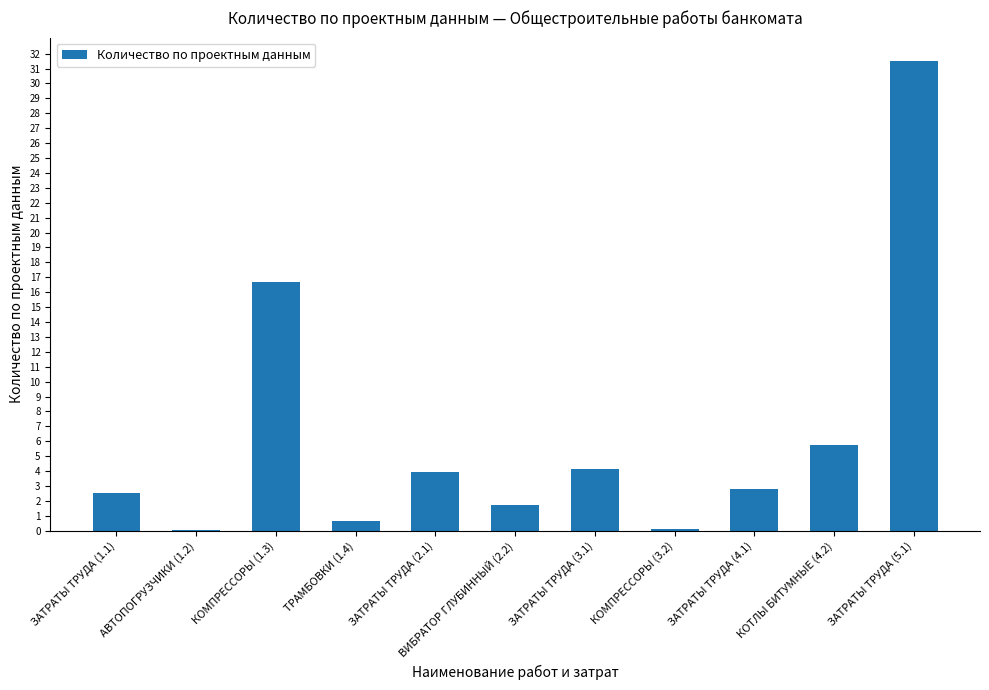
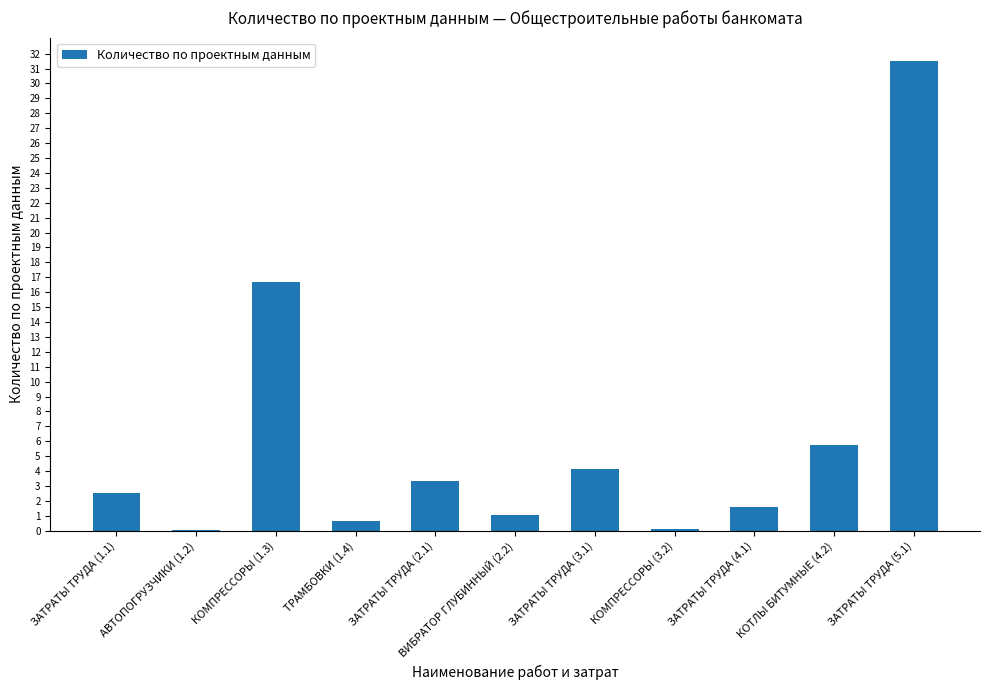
  {
    "ЗАТРАТЫ ТРУДА (1.1)": 2.5,
    "КОМПРЕССОРЫ (1.3)": 16.7,
    "ТРАМБОВКИ (1.4)": 0.7,
-   "ЗАТРАТЫ ТРУДА (2.1)": 3.9,
-   "ВИБРАТОР ГЛУБИННЫЙ (2.2)": 1.7,
+   "ЗАТРАТЫ ТРУДА (2.1)": 3.4,
+   "ВИБРАТОР ГЛУБИННЫЙ (2.2)": 1.1,
    "ЗАТРАТЫ ТРУДА (3.1)": 4.1,
-   "ЗАТРАТЫ ТРУДА (4.1)": 2.8,
+   "ЗАТРАТЫ ТРУДА (4.1)": 1.6,
    "КОТЛЫ БИТУМНЫЕ (4.2)": 5.7,
    "ЗАТРАТЫ ТРУДА (5.1)": 31.5
  }
